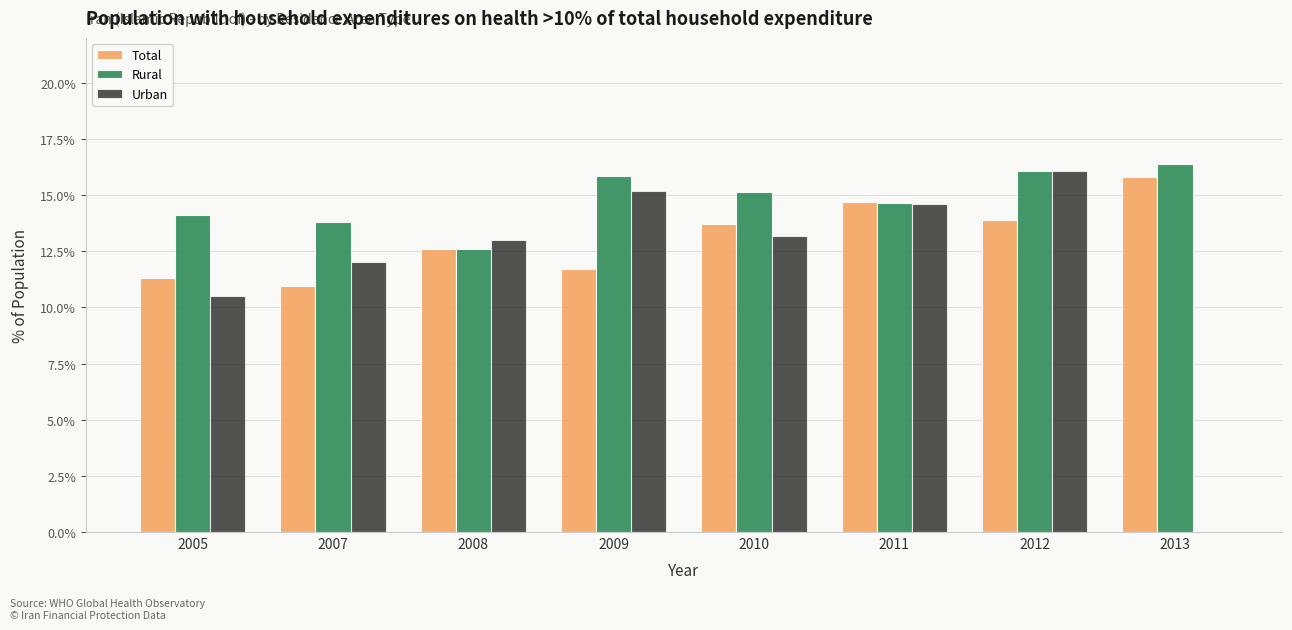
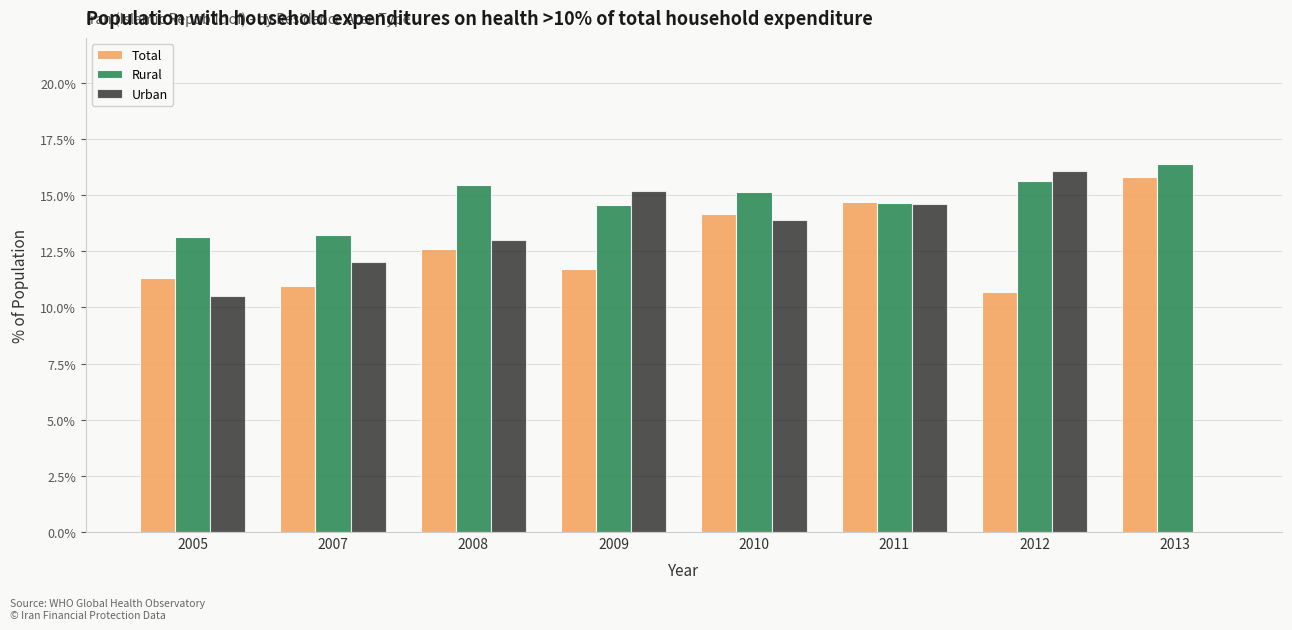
  {
    "Total": {
      "2005": "11.3%",
      "2007": "10.9%",
      "2008": "12.6%",
      "2009": "11.7%",
-     "2010": "13.7%",
+     "2010": "14.2%",
      "2011": "14.7%",
-     "2012": "13.9%",
+     "2012": "10.7%",
      "2013": "15.8%"
    },
    "Rural": {
-     "2005": "14.1%",
-     "2007": "13.8%",
-     "2008": "12.6%",
-     "2009": "15.8%",
+     "2005": "13.1%",
+     "2007": "13.2%",
+     "2008": "15.4%",
+     "2009": "14.5%",
      "2010": "15.2%",
      "2011": "14.6%",
-     "2012": "16.1%",
+     "2012": "15.6%",
      "2013": "16.4%"
    },
    "Urban": {
      "2005": "10.5%",
      "2007": "12.0%",
      "2008": "13.0%",
      "2009": "15.2%",
-     "2010": "13.2%",
+     "2010": "13.9%",
      "2011": "14.6%",
      "2012": "16.1%",
      "2013": "0.0%"
    }
  }
